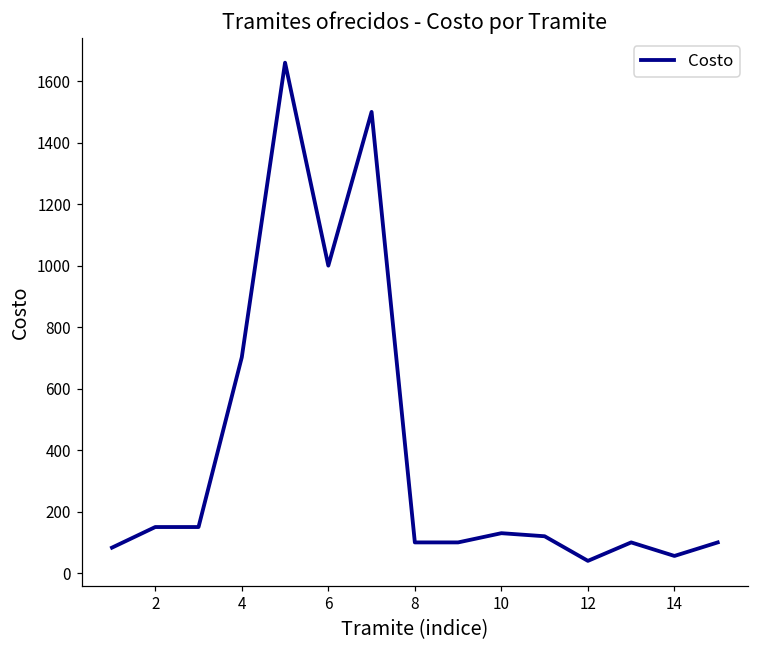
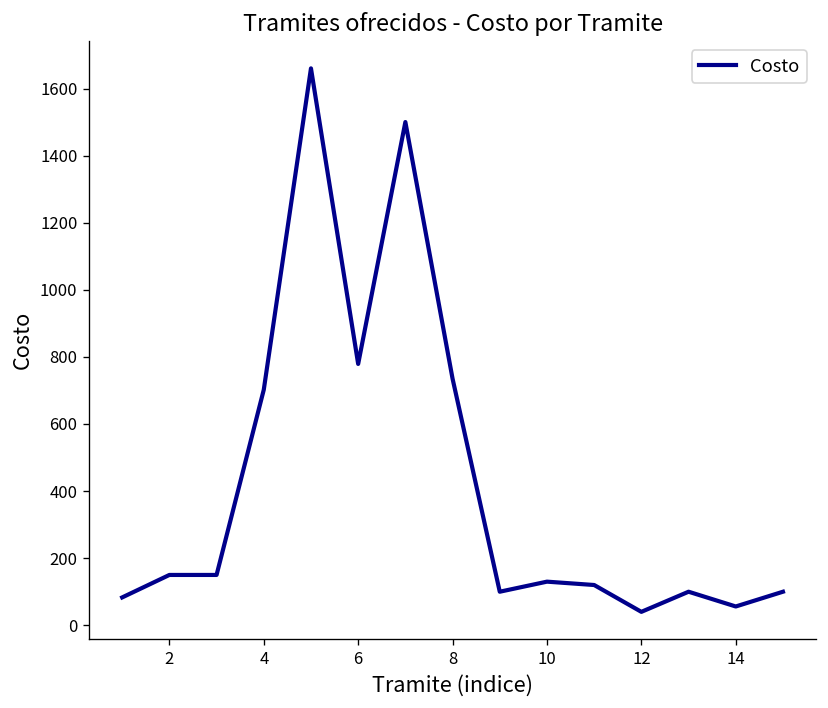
  {
    "2": 150,
    "4": 700,
-   "6": 1000,
-   "8": 100,
+   "6": 780,
+   "8": 740,
    "10": 130,
    "12": 40,
    "14": 60
  }
